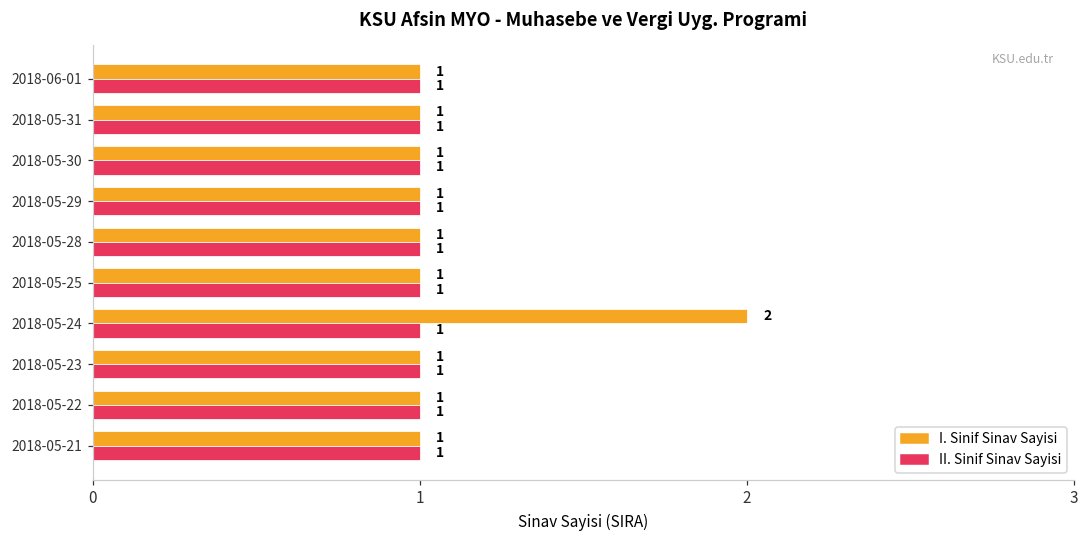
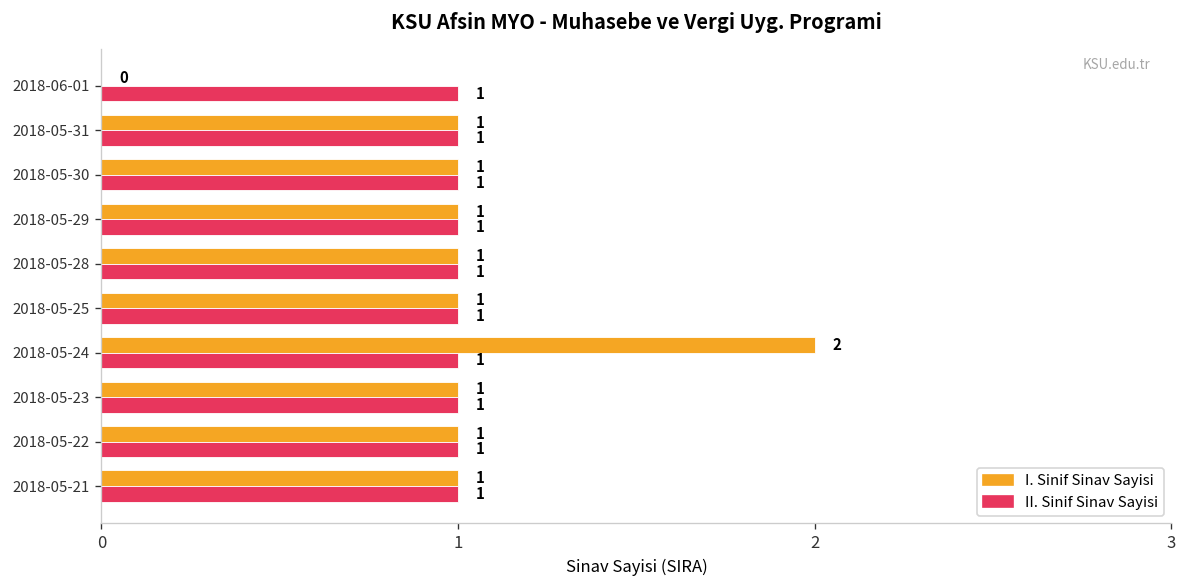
  {
    "I. Sinif Sinav Sayisi": {
-     "2018-06-01": 1,
+     "2018-06-01": 0,
      "2018-05-31": 1,
      "2018-05-30": 1,
      "2018-05-29": 1,
      "2018-05-28": 1,
      "2018-05-25": 1,
      "2018-05-24": 2,
      "2018-05-23": 1,
      "2018-05-22": 1,
      "2018-05-21": 1
    },
    "II. Sinif Sinav Sayisi": {
      "2018-06-01": 1,
      "2018-05-31": 1,
      "2018-05-30": 1,
      "2018-05-29": 1,
      "2018-05-28": 1,
      "2018-05-25": 1,
      "2018-05-24": 1,
      "2018-05-23": 1,
      "2018-05-22": 1,
      "2018-05-21": 1
    }
  }
